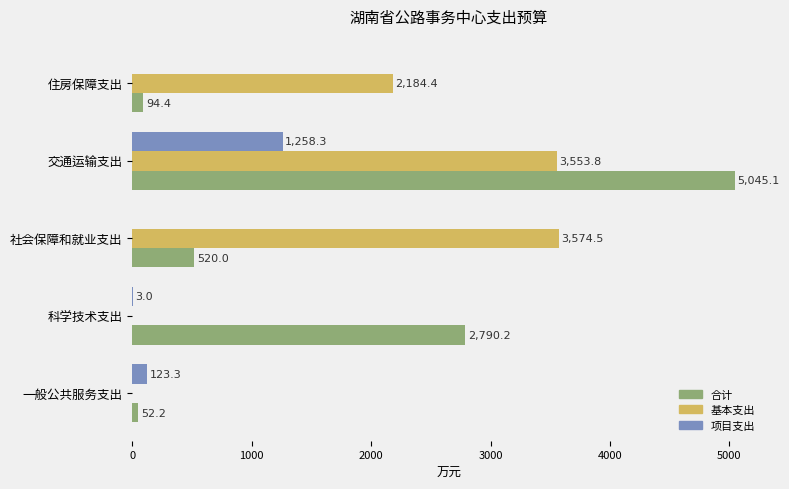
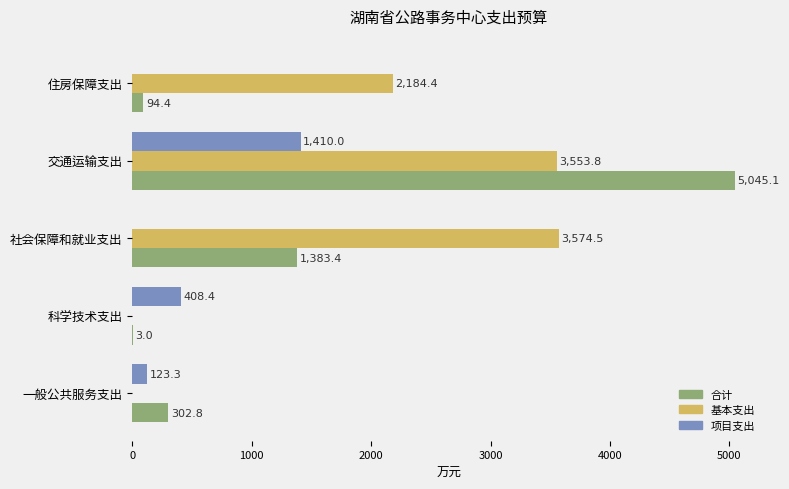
  {
    "合计": {
      "住房保障支出": "94.4",
      "交通运输支出": "5,045.1",
-     "社会保障和就业支出": "520.0",
-     "科学技术支出": "2,790.2",
-     "一般公共服务支出": "52.2"
+     "社会保障和就业支出": "1,383.4",
+     "科学技术支出": "3.0",
+     "一般公共服务支出": "302.8"
    },
    "基本支出": {
      "住房保障支出": "2,184.4",
      "交通运输支出": "3,553.8",
      "社会保障和就业支出": "3,574.5"
    },
    "项目支出": {
-     "交通运输支出": "1,258.3",
-     "科学技术支出": "3.0",
+     "交通运输支出": "1,410.0",
+     "科学技术支出": "408.4",
      "一般公共服务支出": "123.3"
    }
  }
